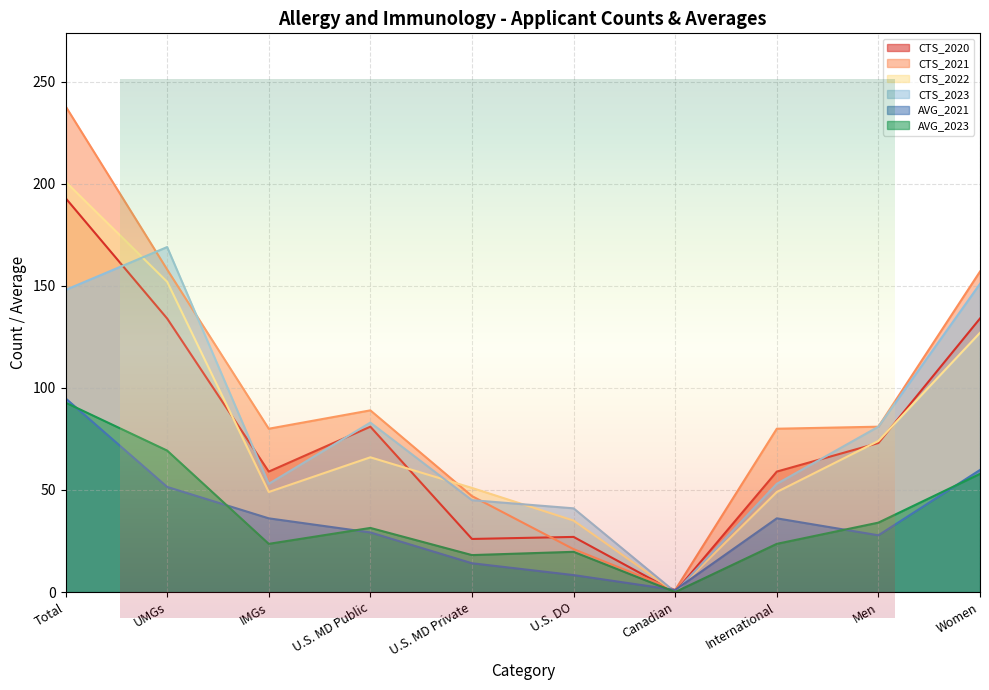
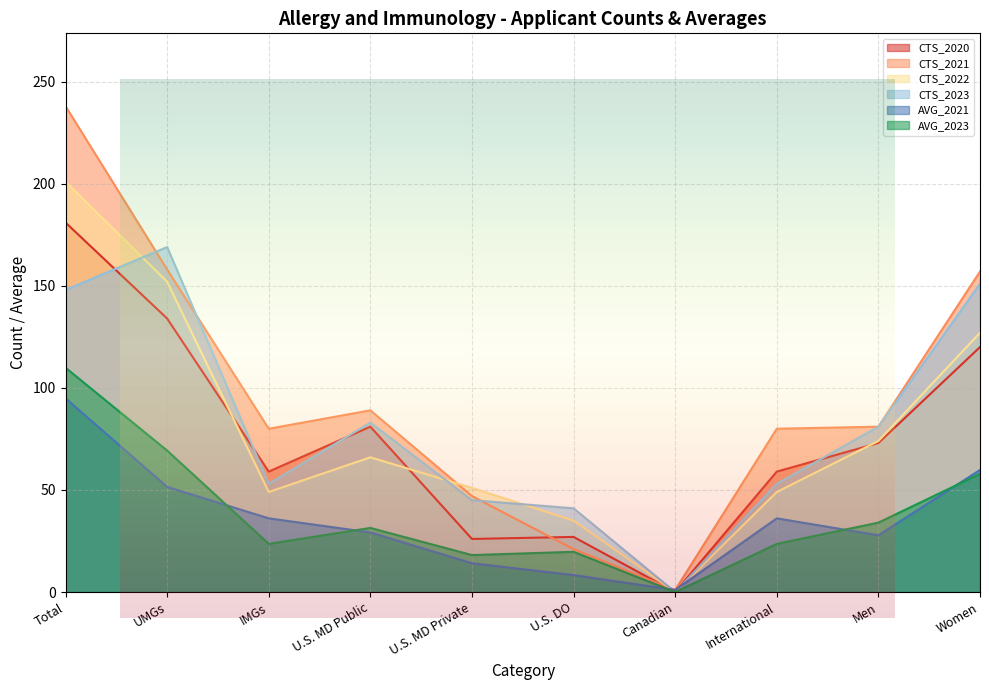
  {
    "Allergy and Immunology - Applicant Counts & Averages": {
      "CTS_2020": {
-       "Total": 193,
-       "Women": 134
+       "Total": 181,
+       "Women": 120
      },
      "CTS_2021": {
        "Total": 238,
        "Women": 157
      },
      "CTS_2022": {
        "Total": 201,
        "Women": 127
      },
      "CTS_2023": {
        "Total": 148,
        "Women": 151
      },
      "AVG_2021": {
        "Total": 95,
        "Women": 60
      },
      "AVG_2023": {
-       "Total": 93,
+       "Total": 110,
        "Women": 58
      }
    }
  }
